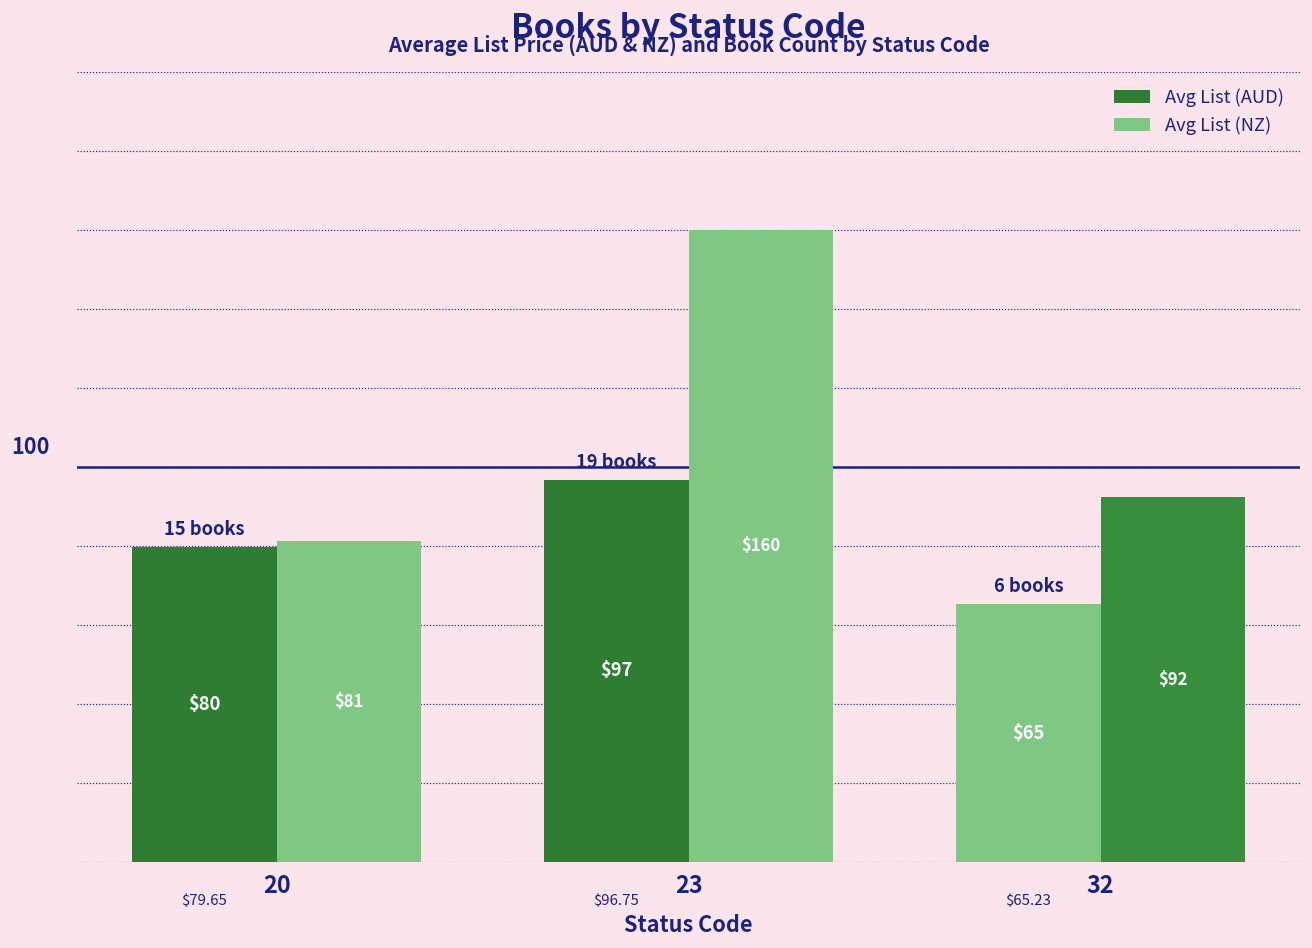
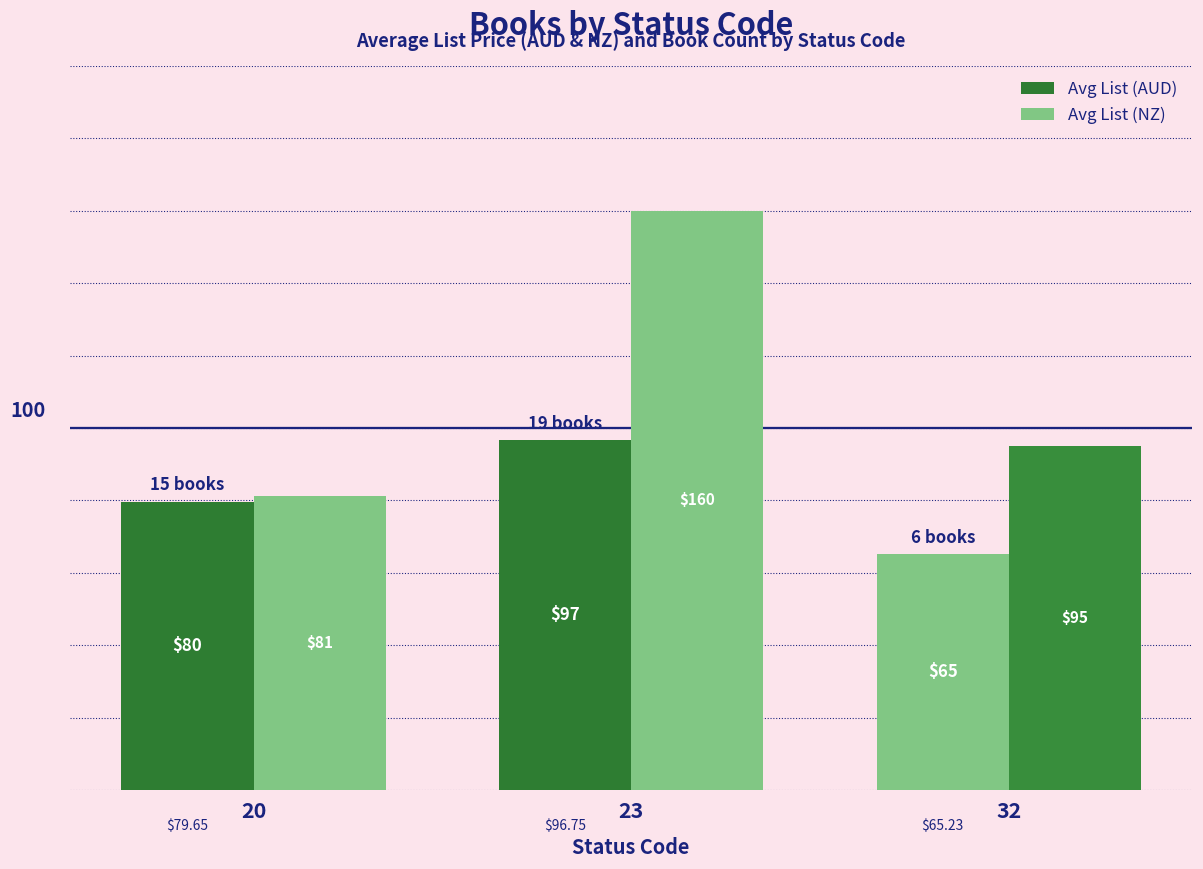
  {
    "Avg List (AUD)": {
      "20": "$80",
      "23": "$97",
      "32": "$65"
    },
    "Avg List (NZ)": {
      "20": "$81",
      "23": "$160",
-     "32": "$92"
+     "32": "$95"
    }
  }
